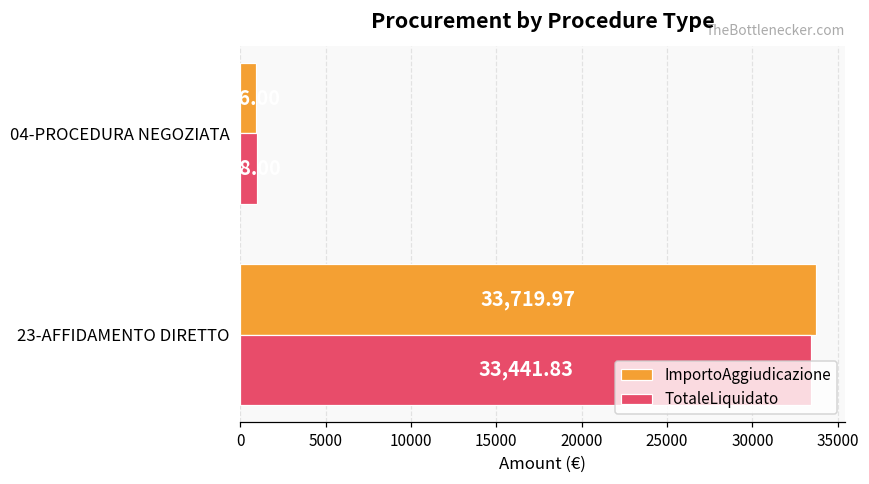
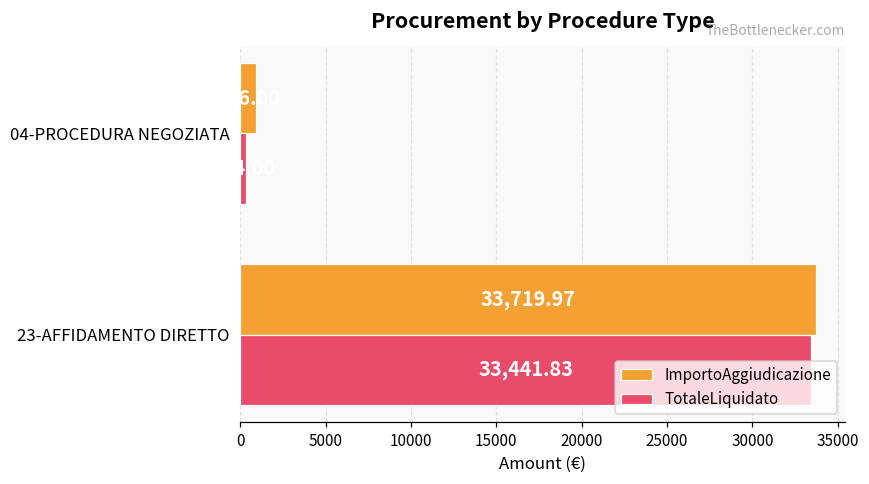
  {
    "ImportoAggiudicazione": {
      "23-AFFIDAMENTO DIRETTO": "33,719.97"
    },
    "TotaleLiquidato": {
-     "04-PROCEDURA NEGOZIATA": "1000"
+     "04-PROCEDURA NEGOZIATA": "300"
    }
  }
